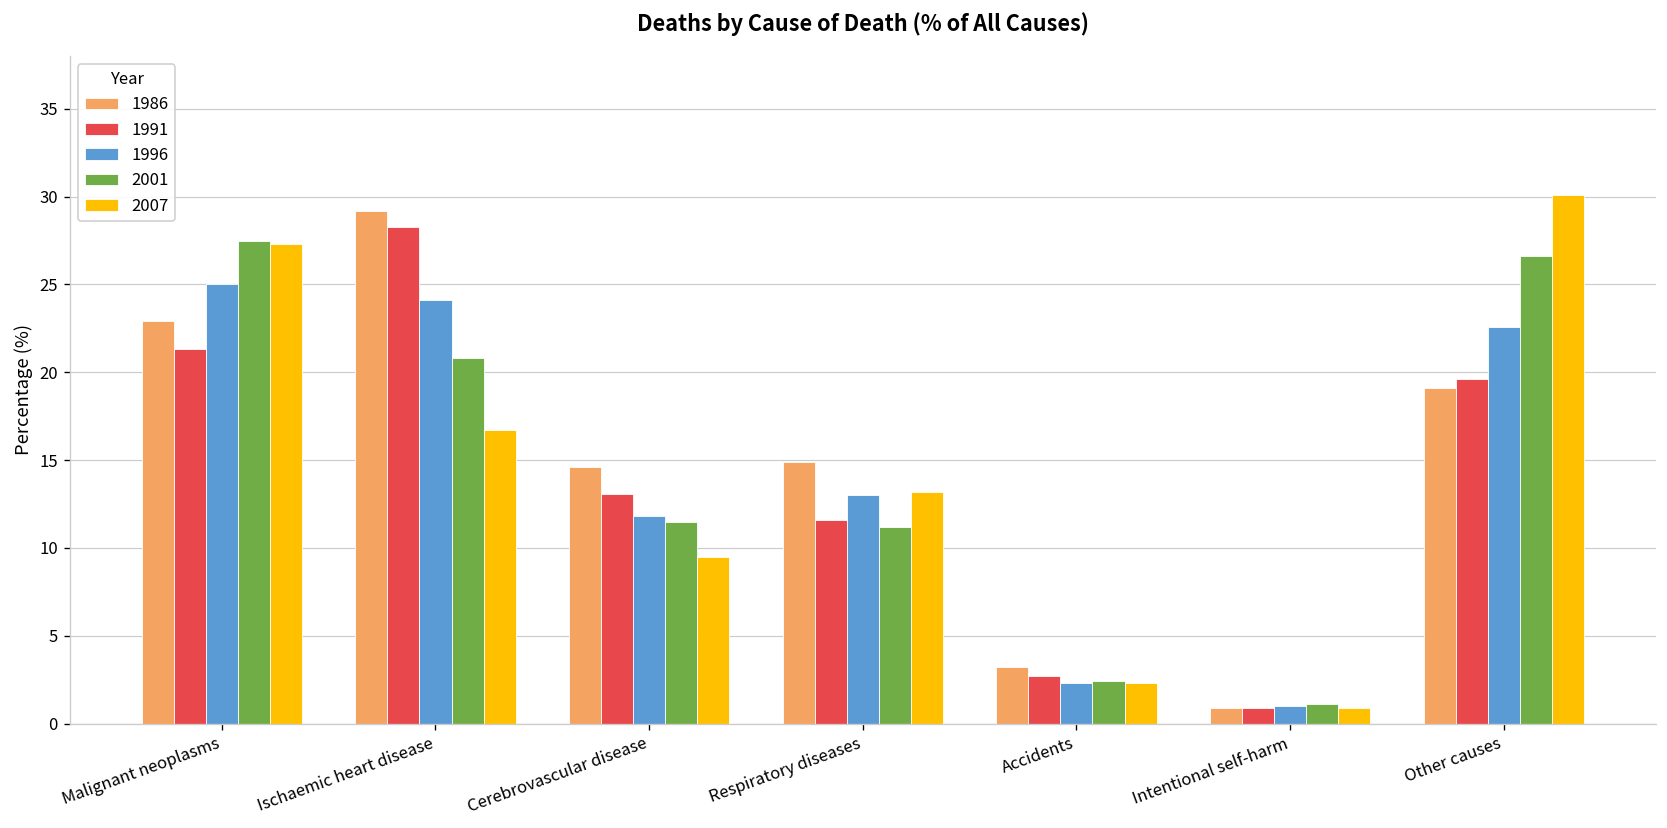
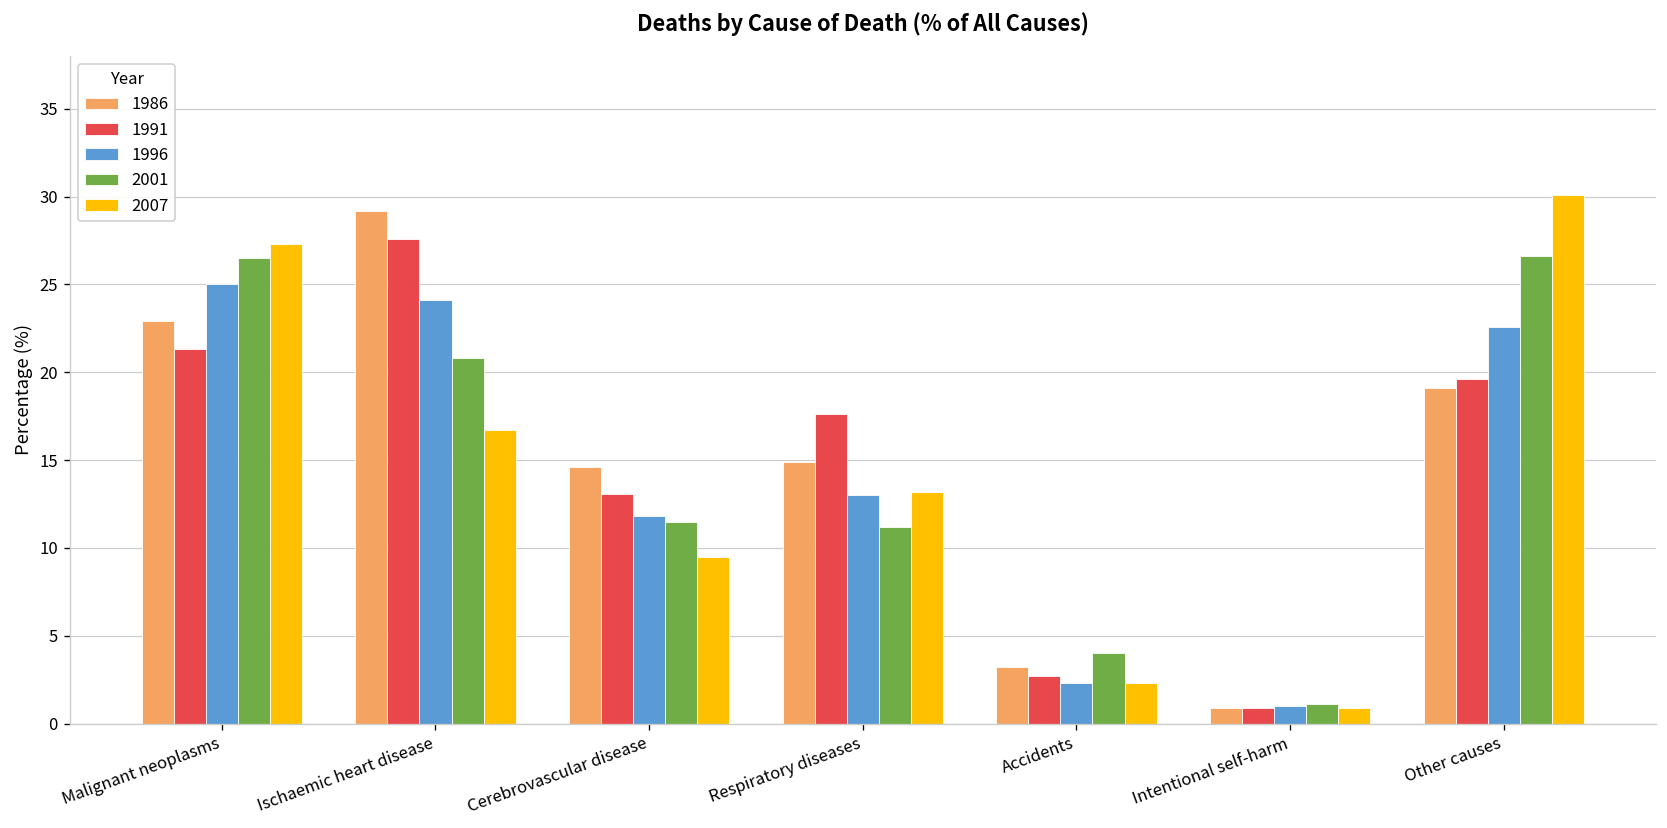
  {
    "1986": {
      "Malignant neoplasms": 22.9,
      "Ischaemic heart disease": 29.2,
      "Cerebrovascular disease": 14.6,
      "Respiratory diseases": 14.9,
      "Accidents": 3.2,
      "Intentional self-harm": 0.9,
      "Other causes": 19.1
    },
    "1991": {
      "Malignant neoplasms": 21.3,
-     "Ischaemic heart disease": 28.3,
+     "Ischaemic heart disease": 27.6,
      "Cerebrovascular disease": 13.1,
-     "Respiratory diseases": 11.6,
+     "Respiratory diseases": 17.6,
      "Accidents": 2.7,
      "Intentional self-harm": 0.9,
      "Other causes": 19.6
    },
    "1996": {
      "Malignant neoplasms": 25.0,
      "Ischaemic heart disease": 24.1,
      "Cerebrovascular disease": 11.8,
      "Respiratory diseases": 13.0,
      "Accidents": 2.3,
      "Intentional self-harm": 1.0,
      "Other causes": 22.6
    },
    "2001": {
-     "Malignant neoplasms": 27.5,
+     "Malignant neoplasms": 26.5,
      "Ischaemic heart disease": 20.8,
      "Cerebrovascular disease": 11.5,
      "Respiratory diseases": 11.2,
-     "Accidents": 2.4,
+     "Accidents": 4.0,
      "Intentional self-harm": 1.1,
      "Other causes": 26.6
    },
    "2007": {
      "Malignant neoplasms": 27.3,
      "Ischaemic heart disease": 16.7,
      "Cerebrovascular disease": 9.5,
      "Respiratory diseases": 13.2,
      "Accidents": 2.3,
      "Intentional self-harm": 0.9,
      "Other causes": 30.1
    }
  }
